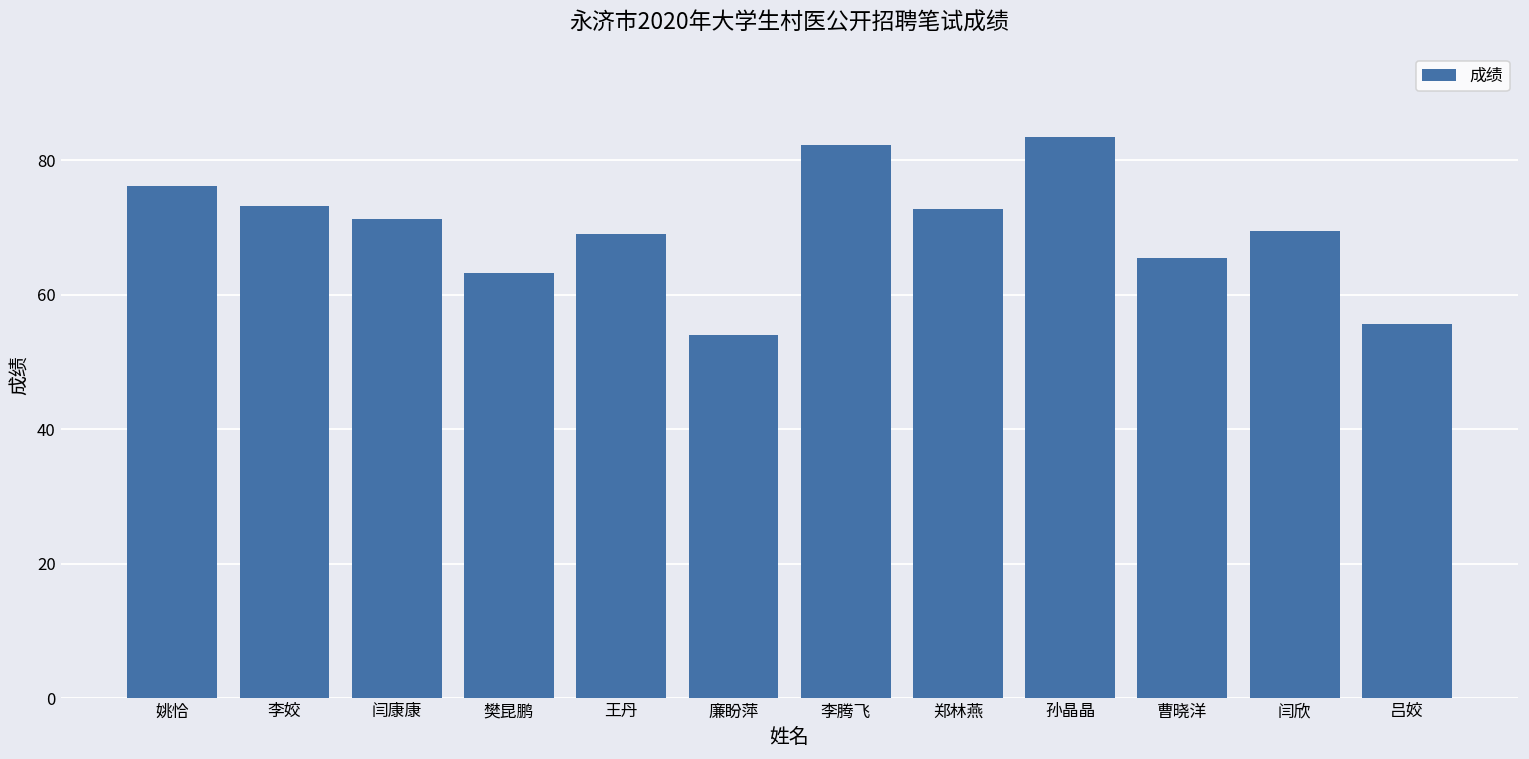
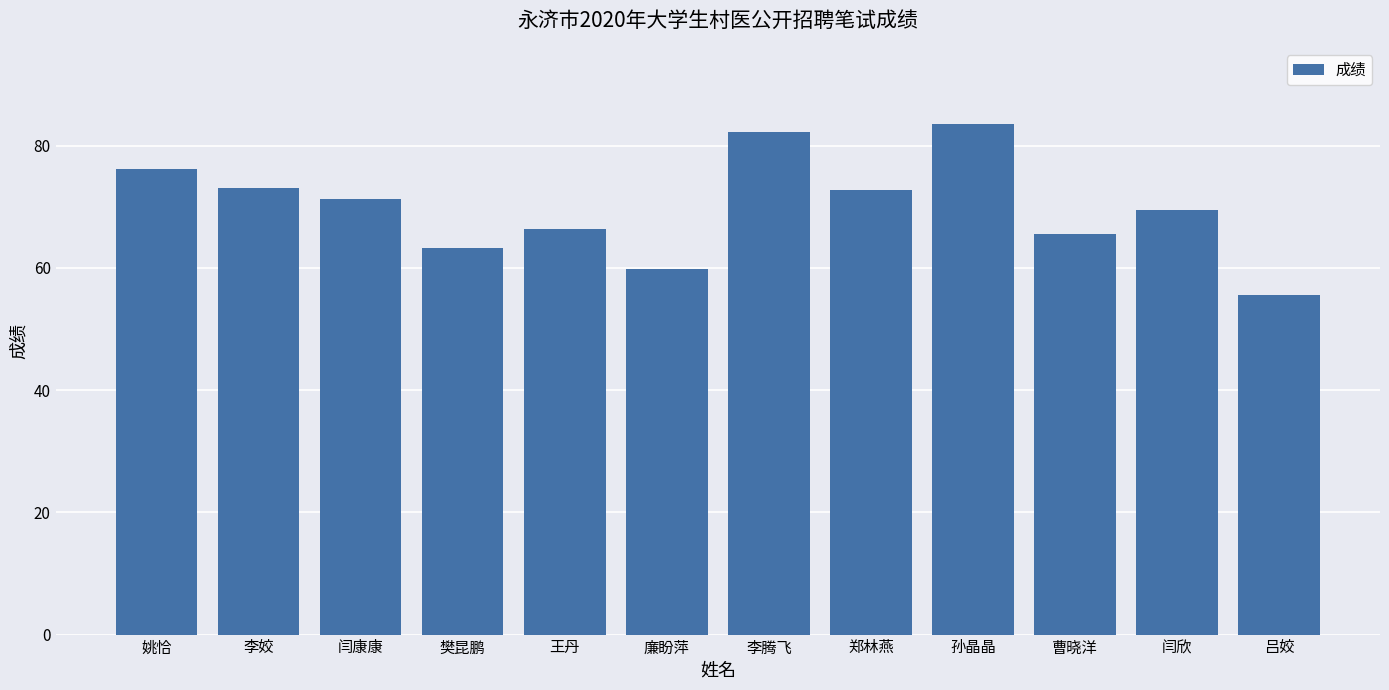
  {
    "姚恰": 76,
    "李姣": 73,
    "闫康康": 71,
    "樊昆鹏": 63,
-   "王丹": 69,
-   "廉盼萍": 54,
+   "王丹": 66,
+   "廉盼萍": 60,
    "李腾飞": 82,
    "郑林燕": 73,
    "孙晶晶": 84,
    "曹晓洋": 66,
    "闫欣": 70,
    "吕姣": 56
  }
